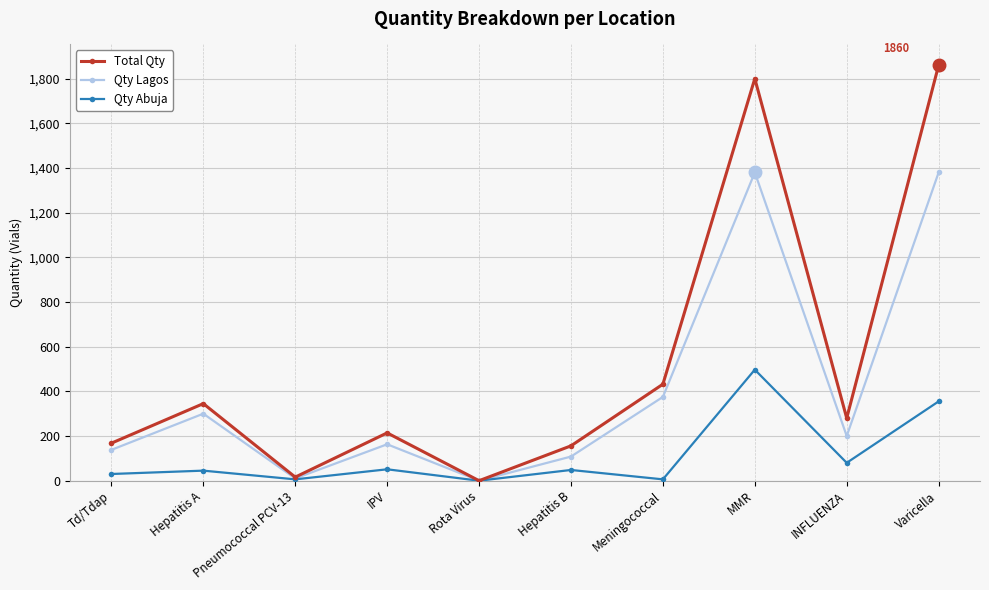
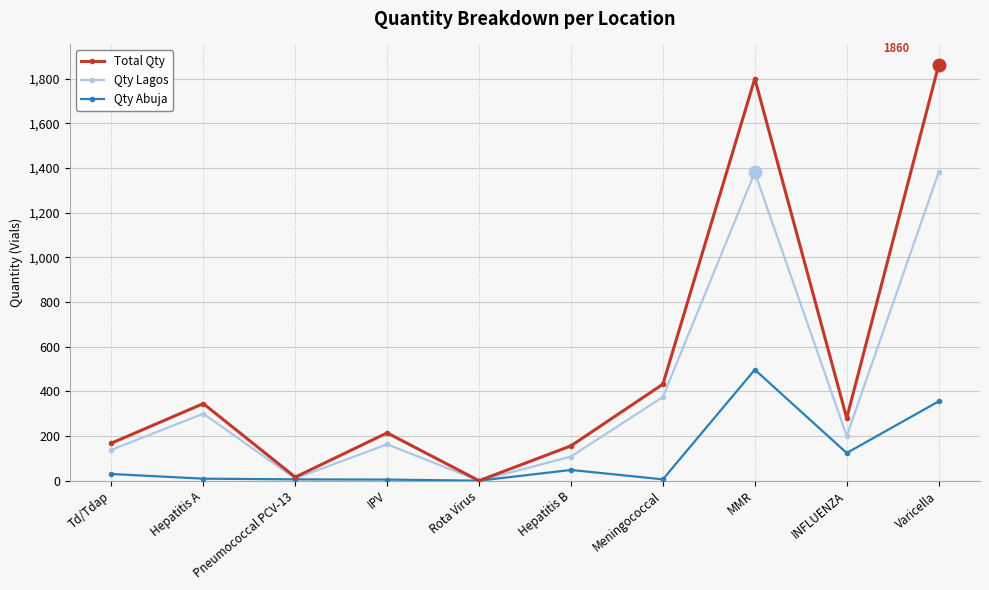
  {
    "Qty Abuja": {
      "Td/Tdap": 30,
-     "Hepatitis A": 50,
-     "IPV": 50,
+     "Hepatitis A": 10,
+     "IPV": 10,
      "Hepatitis B": 50,
      "Meningococcal": 10,
      "MMR": 500,
-     "INFLUENZA": 80,
+     "INFLUENZA": 120,
      "Varicella": 360
    }
  }
